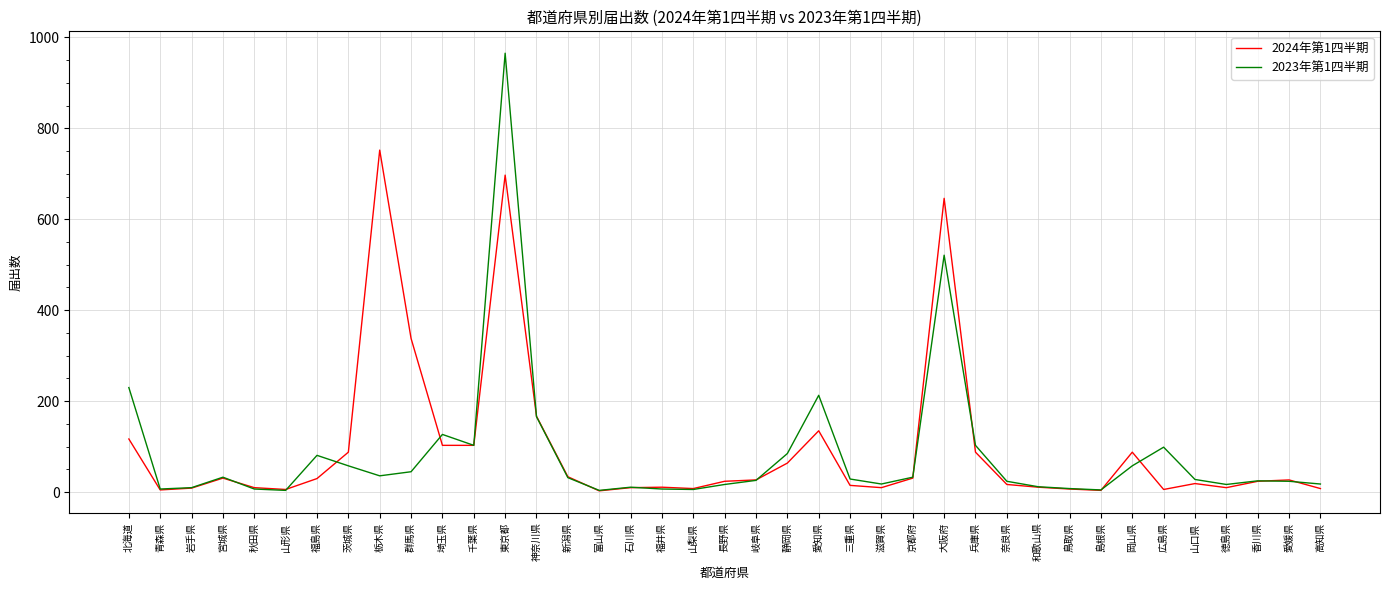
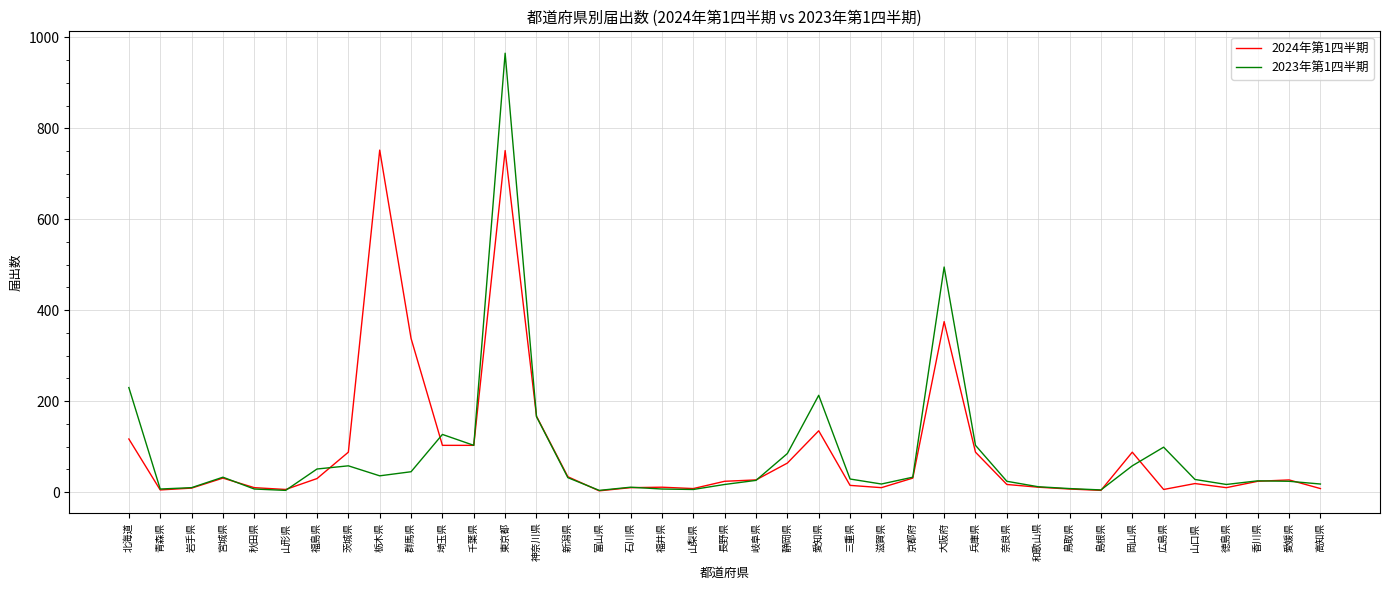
  {
    "2024年第1四半期": {
      "北海道": 120,
      "福島県": 30,
      "茨城県": 90,
      "栃木県": 750,
      "群馬県": 340,
      "埼玉県": 100,
-     "東京都": 700,
+     "東京都": 750,
      "長野県": 20,
      "静岡県": 60,
      "愛知県": 140,
      "三重県": 20,
      "滋賀県": 10,
-     "大阪府": 650,
+     "大阪府": 380,
      "兵庫県": 90,
      "奈良県": 20,
      "岡山県": 90,
      "広島県": 10,
      "山口県": 20,
      "徳島県": 10,
      "高知県": 10
    },
    "2023年第1四半期": {
      "北海道": 230,
-     "福島県": 80,
+     "福島県": 50,
      "茨城県": 60,
      "栃木県": 40,
      "群馬県": 50,
      "埼玉県": 130,
      "東京都": 970,
      "長野県": 20,
      "静岡県": 90,
      "愛知県": 210,
      "三重県": 30,
      "滋賀県": 20,
-     "大阪府": 520,
+     "大阪府": 500,
      "兵庫県": 100,
      "奈良県": 20,
      "岡山県": 60,
      "広島県": 100,
      "山口県": 30,
      "徳島県": 20,
      "高知県": 20
    }
  }
